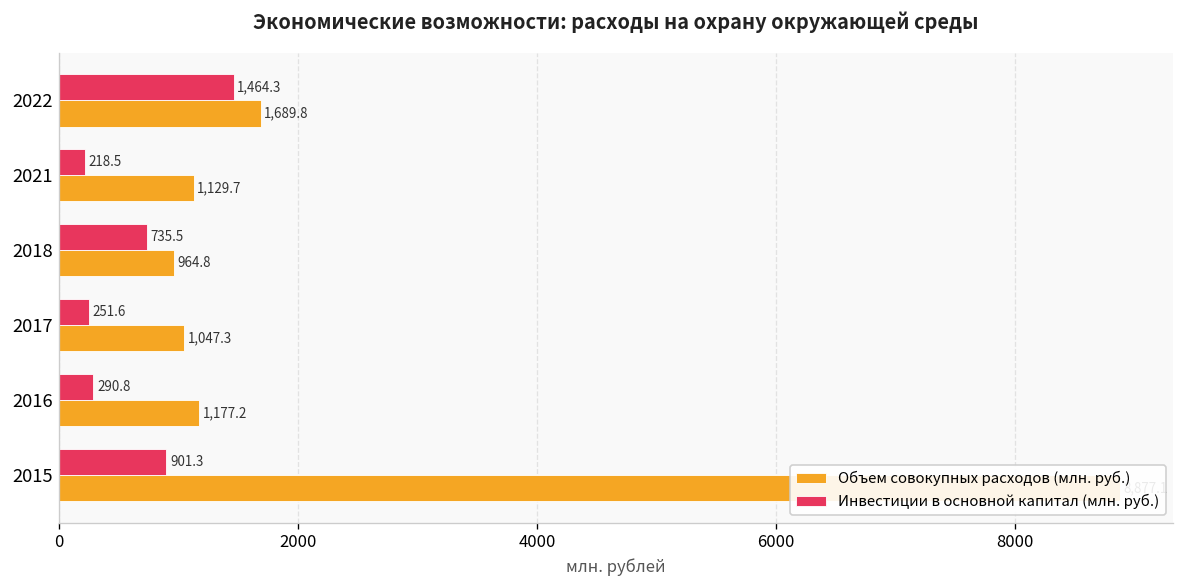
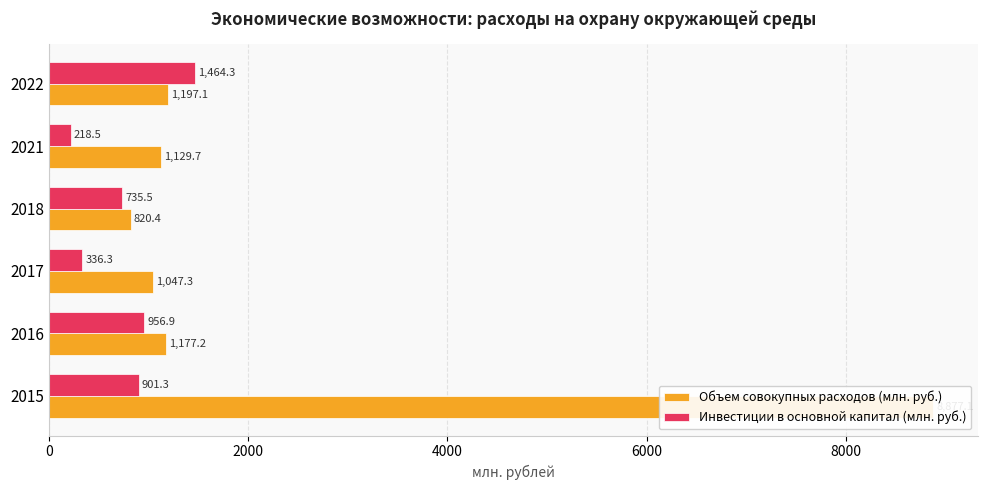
  {
    "Объем совокупных расходов (млн. руб.)": {
-     "2022": "1,689.8",
+     "2022": "1,197.1",
      "2021": "1,129.7",
-     "2018": "964.8",
+     "2018": "820.4",
      "2017": "1,047.3",
      "2016": "1,177.2"
    },
    "Инвестиции в основной капитал (млн. руб.)": {
      "2022": "1,464.3",
      "2021": "218.5",
      "2018": "735.5",
-     "2017": "251.6",
-     "2016": "290.8",
+     "2017": "336.3",
+     "2016": "956.9",
      "2015": "901.3"
    }
  }
